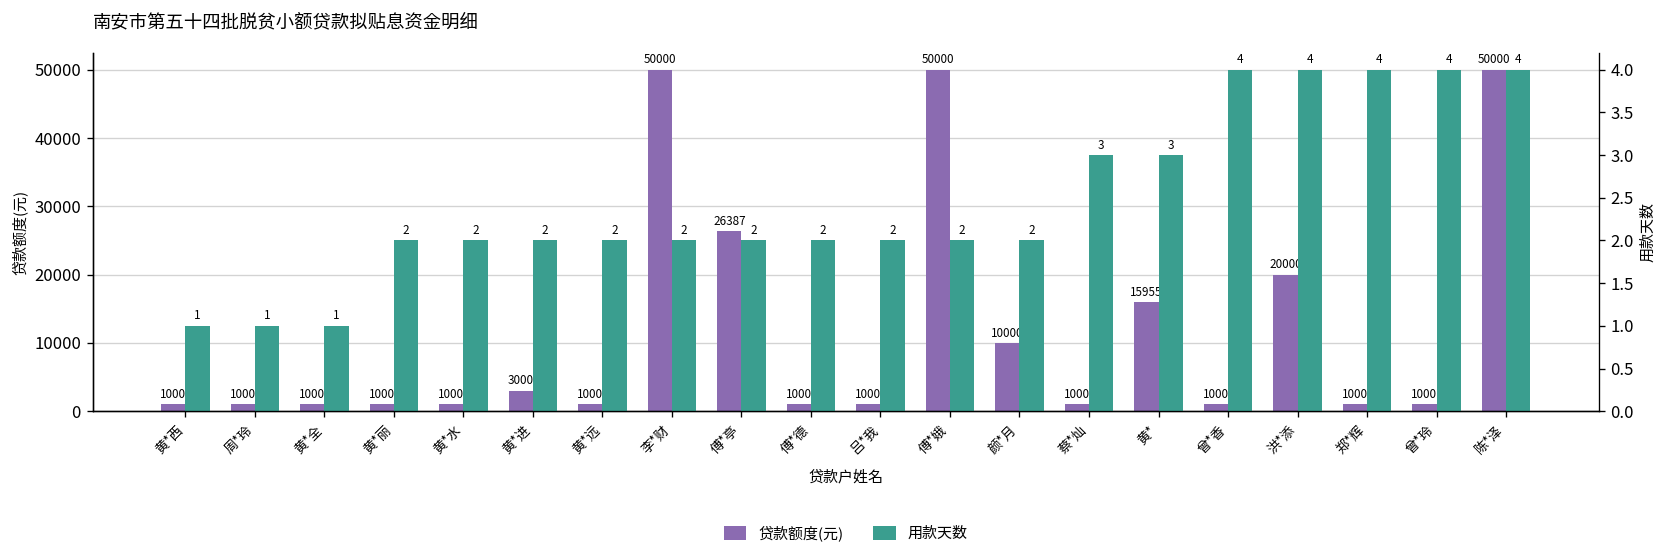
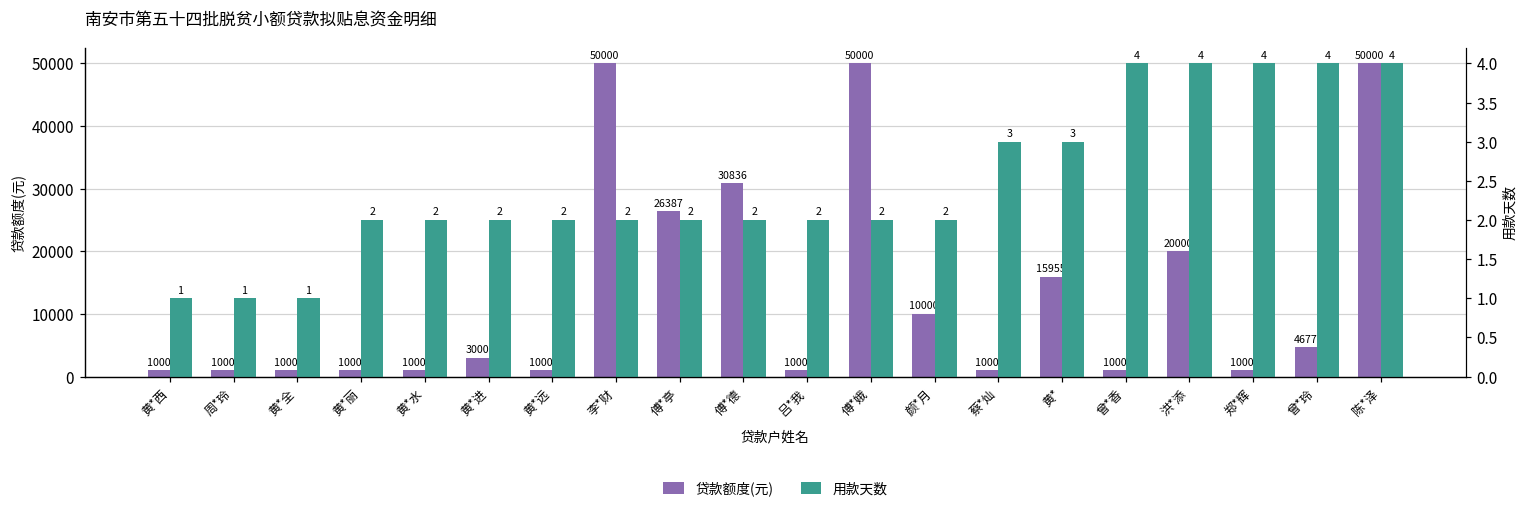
  {
    "贷款额度(元)": {
      "黄*西": 1000,
      "周*玲": 1000,
      "黄*全": 1000,
      "黄*丽": 1000,
      "黄*水": 1000,
      "黄*进": 3000,
      "黄*远": 1000,
      "李*财": 50000,
      "傅*亭": 26387,
-     "傅*德": 1000,
+     "傅*德": 30836,
      "吕*我": 1000,
      "傅*娥": 50000,
      "颜*月": 10000,
      "蔡*灿": 1000,
      "黄*": 15955,
      "曾*香": 1000,
      "洪*添": 20000,
      "郑*辉": 1000,
-     "曾*玲": 1000,
+     "曾*玲": 4677,
      "陈*泽": 50000
    },
    "用款天数": {
      "黄*西": 1,
      "周*玲": 1,
      "黄*全": 1,
      "黄*丽": 2,
      "黄*水": 2,
      "黄*进": 2,
      "黄*远": 2,
      "李*财": 2,
      "傅*亭": 2,
      "傅*德": 2,
      "吕*我": 2,
      "傅*娥": 2,
      "颜*月": 2,
      "蔡*灿": 3,
      "黄*": 3,
      "曾*香": 4,
      "洪*添": 4,
      "郑*辉": 4,
      "曾*玲": 4,
      "陈*泽": 4
    }
  }
